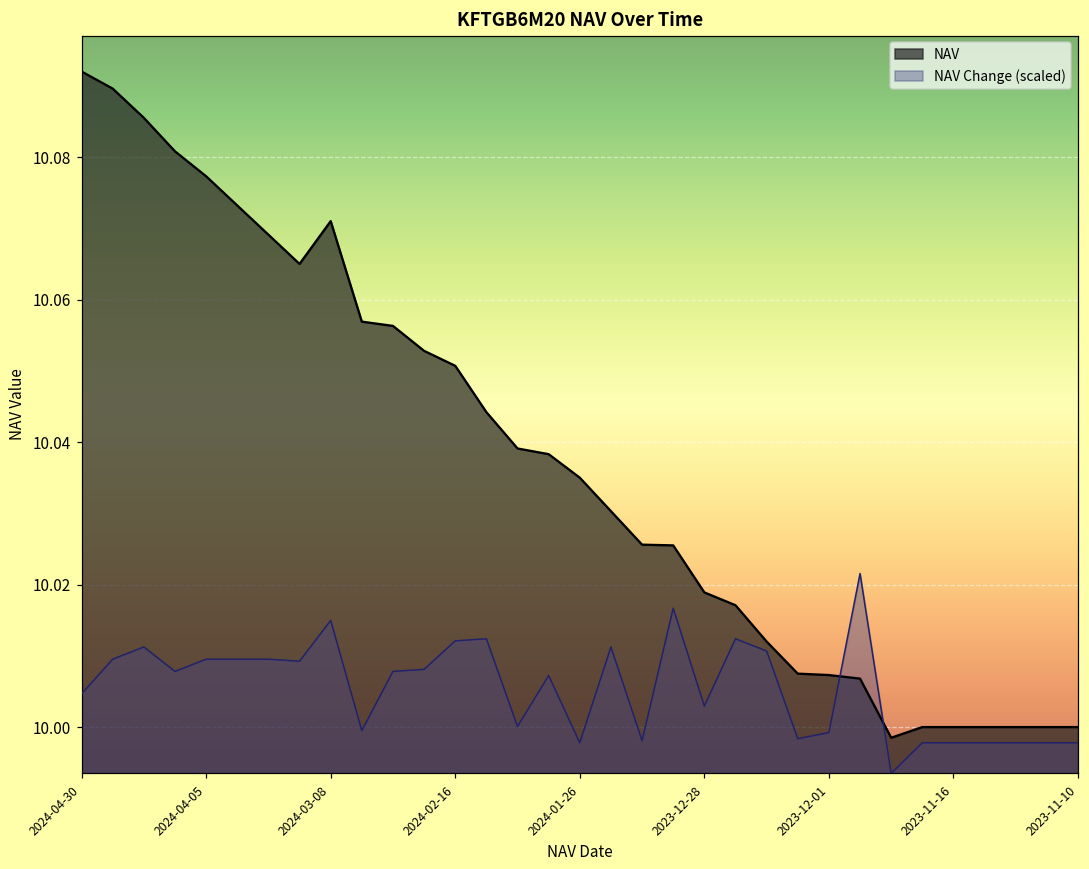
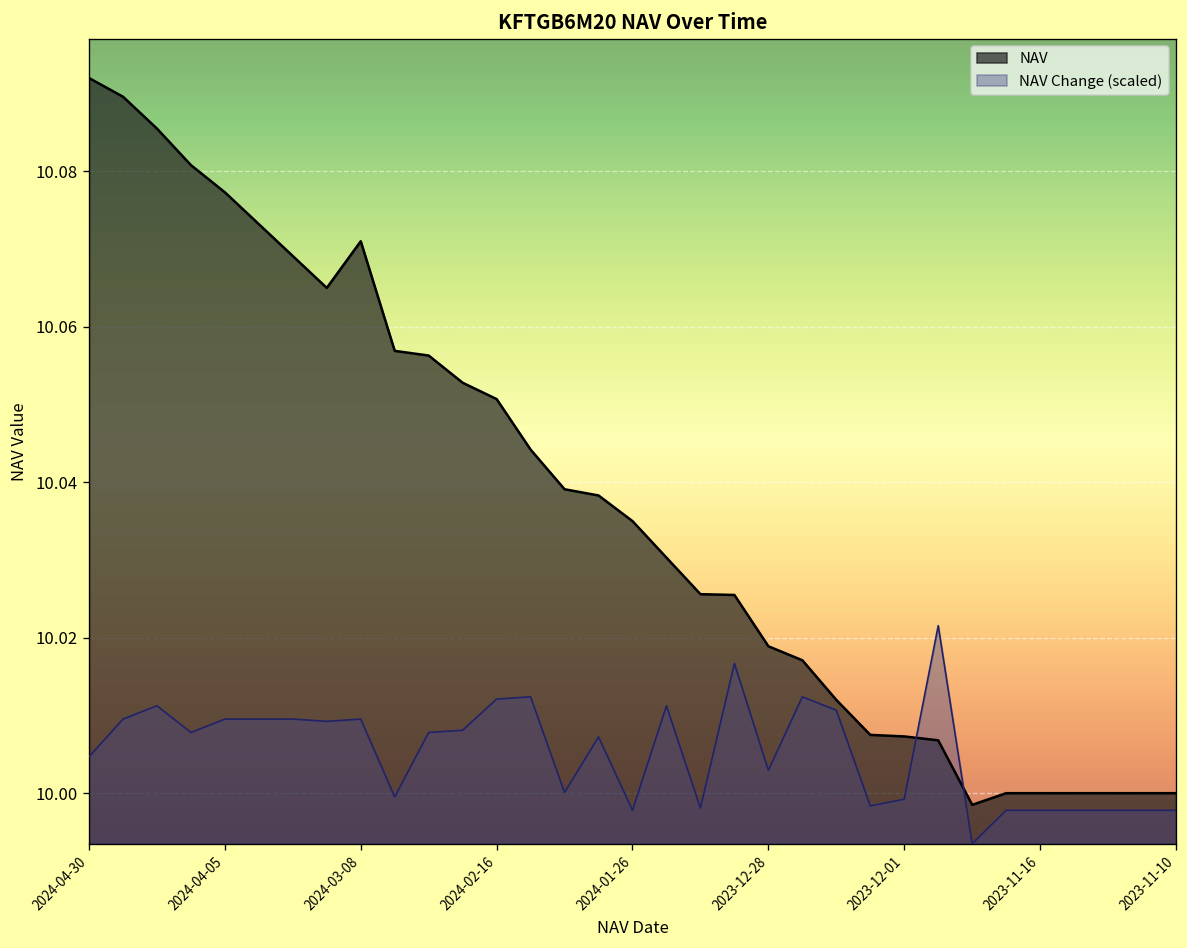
  {
    "NAV": {
      "2024-04-30": 10.092,
      "2024-04-05": 10.077,
      "2024-03-08": 10.071,
      "2024-02-16": 10.051,
      "2024-01-26": 10.035,
      "2023-12-28": 10.019,
      "2023-12-01": 10.007,
      "2023-11-16": 10.000,
      "2023-11-10": 10.000
    },
    "NAV Change (scaled)": {
      "2024-04-30": 10.005,
      "2024-04-05": 10.010,
-     "2024-03-08": 10.015,
+     "2024-03-08": 10.010,
      "2024-02-16": 10.012,
      "2024-01-26": 9.998,
      "2023-12-28": 10.003,
      "2023-12-01": 9.999,
      "2023-11-16": 9.998,
      "2023-11-10": 9.998
    }
  }
